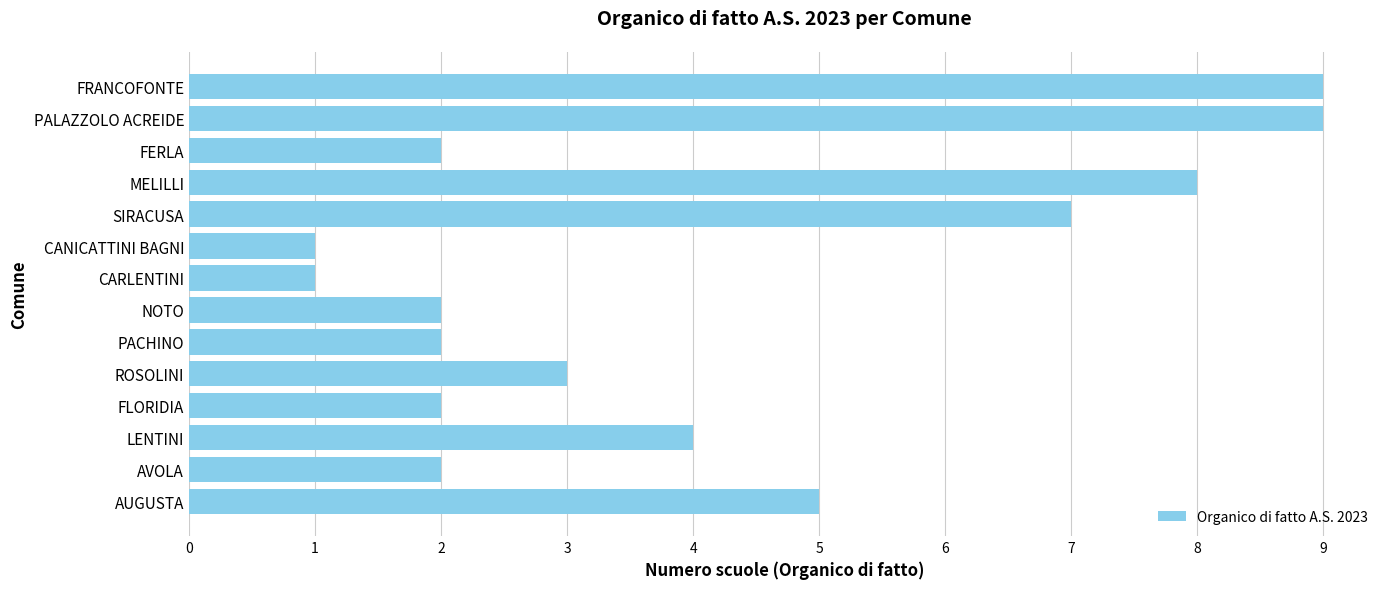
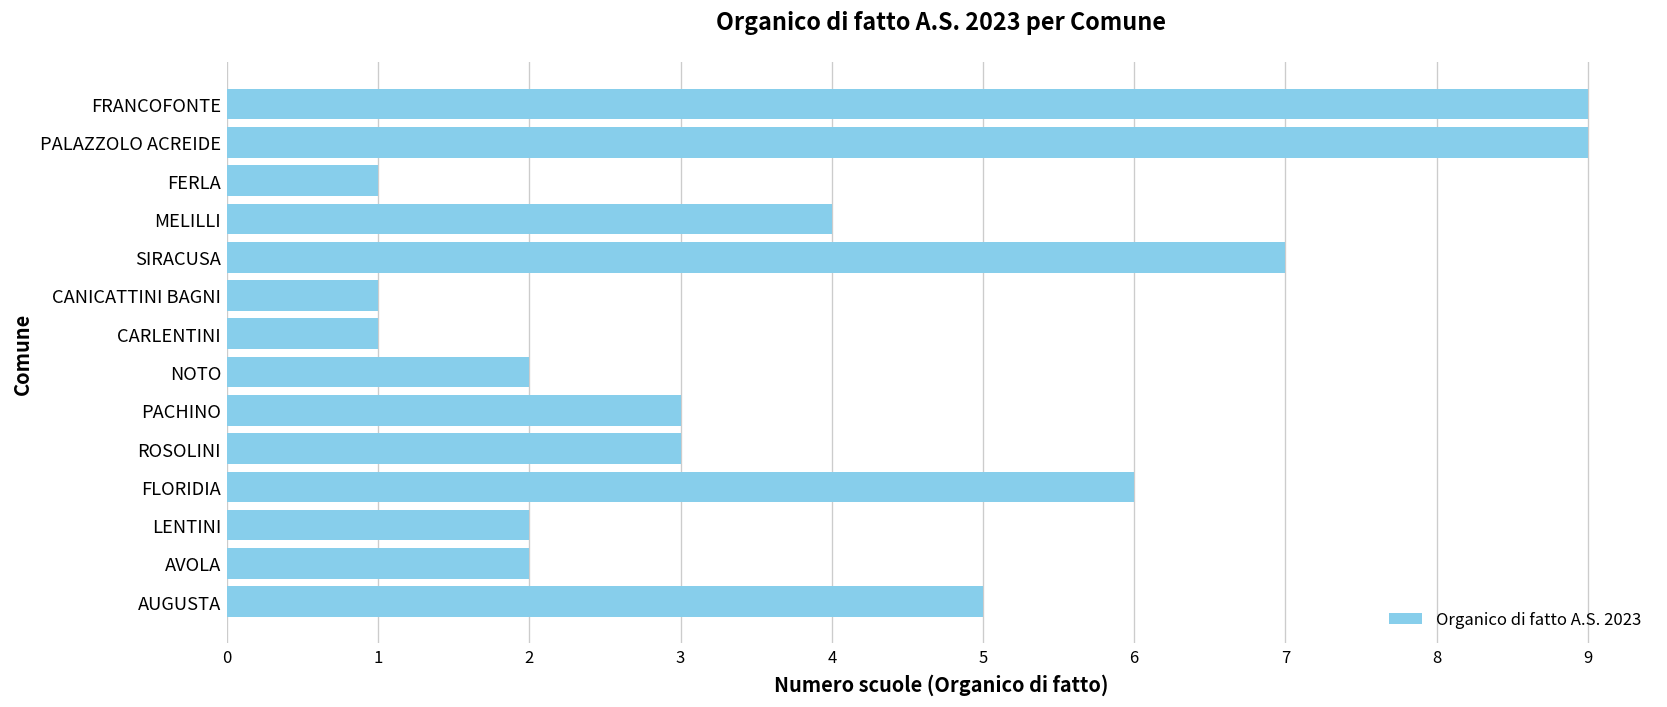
  {
    "FRANCOFONTE": 9,
    "PALAZZOLO ACREIDE": 9,
-   "FERLA": 2,
-   "MELILLI": 8,
+   "FERLA": 1,
+   "MELILLI": 4,
    "SIRACUSA": 7,
    "CANICATTINI BAGNI": 1,
    "CARLENTINI": 1,
    "NOTO": 2,
-   "PACHINO": 2,
+   "PACHINO": 3,
    "ROSOLINI": 3,
-   "FLORIDIA": 2,
-   "LENTINI": 4,
+   "FLORIDIA": 6,
+   "LENTINI": 2,
    "AVOLA": 2,
    "AUGUSTA": 5
  }
